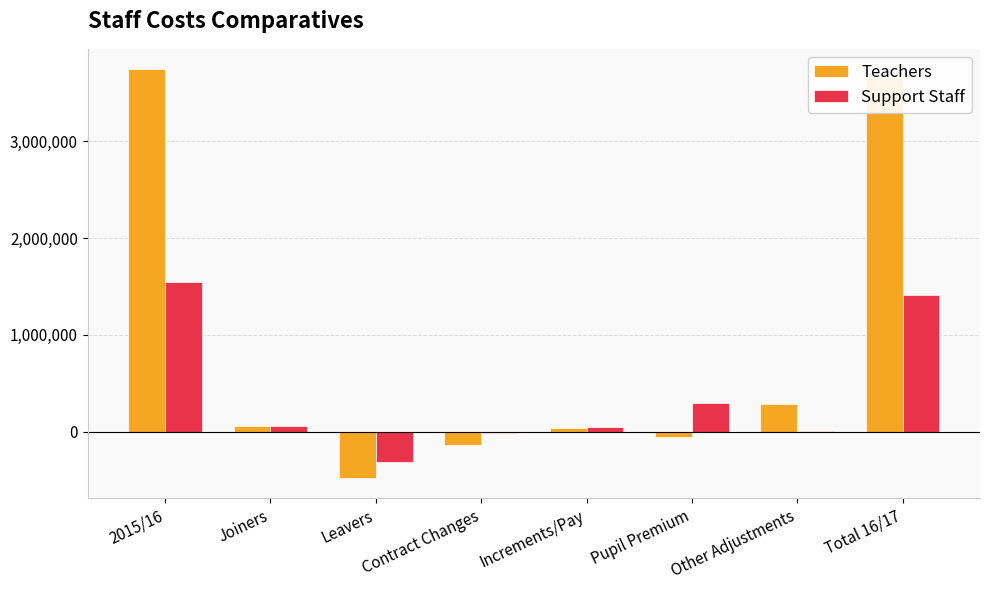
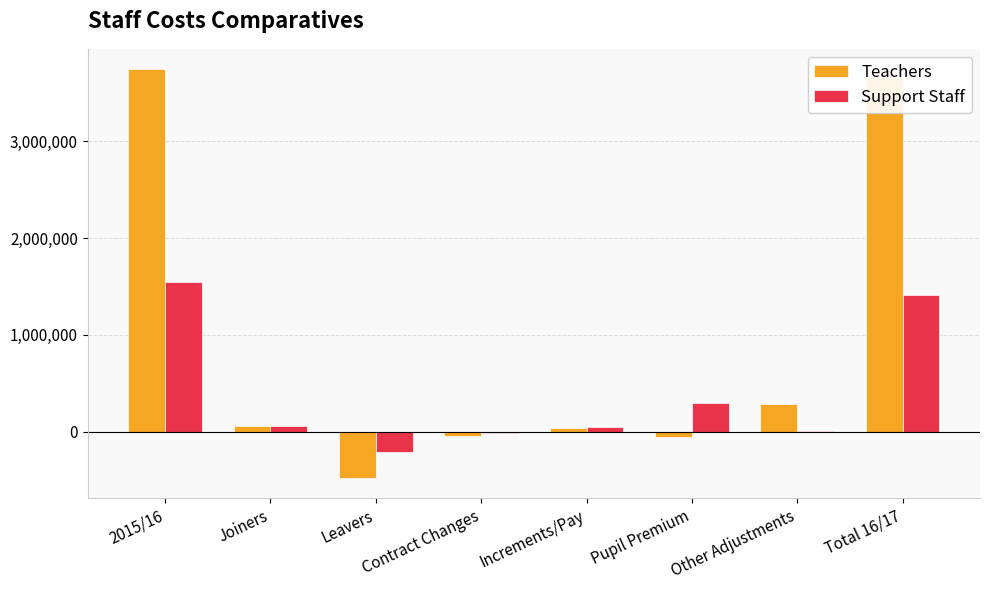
  {
    "Teachers": {
      "2015/16": "3,700,000",
      "Joiners": "100,000",
      "Leavers": "-500,000",
-     "Contract Changes": "-100,000",
+     "Contract Changes": "0",
      "Increments/Pay": "0",
      "Pupil Premium": "-100,000",
      "Other Adjustments": "300,000"
    },
    "Support Staff": {
      "2015/16": "1,500,000",
      "Joiners": "100,000",
-     "Leavers": "-300,000",
+     "Leavers": "-200,000",
      "Increments/Pay": "0",
      "Pupil Premium": "300,000",
      "Total 16/17": "1,400,000"
    }
  }
